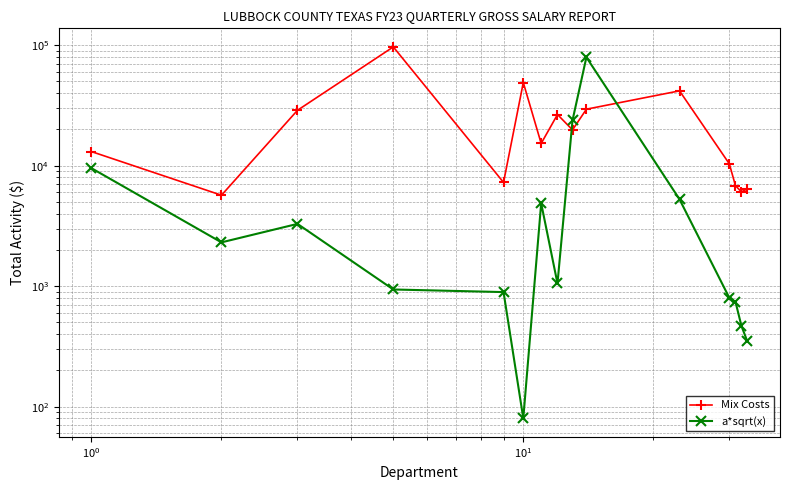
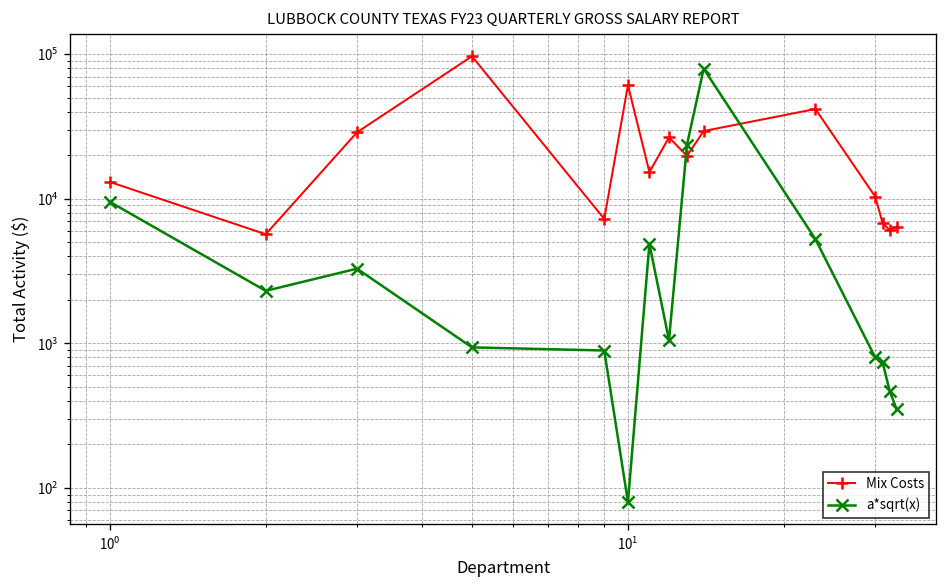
  {
    "Mix Costs": {
      "10^0": 13000,
-     "10^1": 49000
+     "10^1": 60000
    },
    "a*sqrt(x)": {
      "10^0": 10000,
      "10^1": 80
    }
  }
